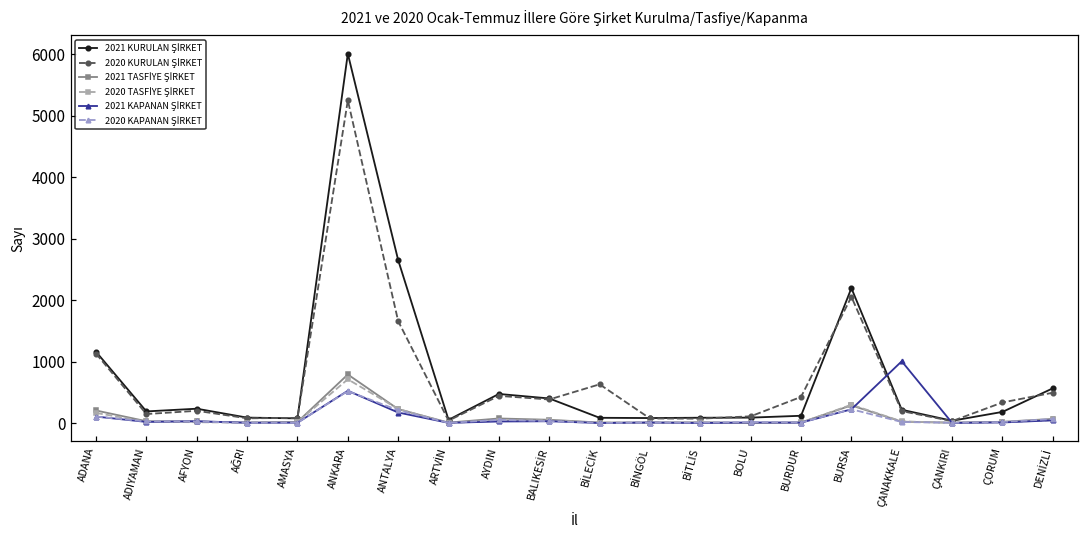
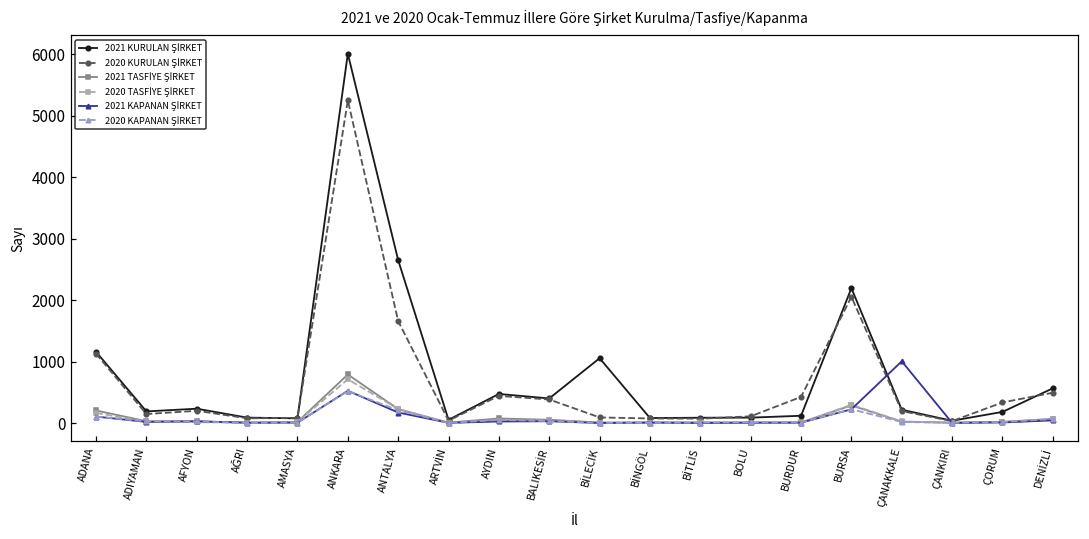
  {
    "2021 KURULAN ŞİRKET": {
      "ANKARA": 6000,
      "ANTALYA": 2700,
-     "BİLECİK": 100,
+     "BİLECİK": 1100,
      "BURDUR": 100,
      "BURSA": 2200,
      "ÇORUM": 200,
      "DENİZLİ": 600
    },
    "2020 KURULAN ŞİRKET": {
      "ANKARA": 5300,
      "ANTALYA": 1700,
-     "BİLECİK": 600,
+     "BİLECİK": 100,
      "BURDUR": 400,
      "BURSA": 2100,
      "ÇORUM": 300,
      "DENİZLİ": 500
    },
    "2021 KAPANAN ŞİRKET": {
      "ÇANAKKALE": 1000
    }
  }
